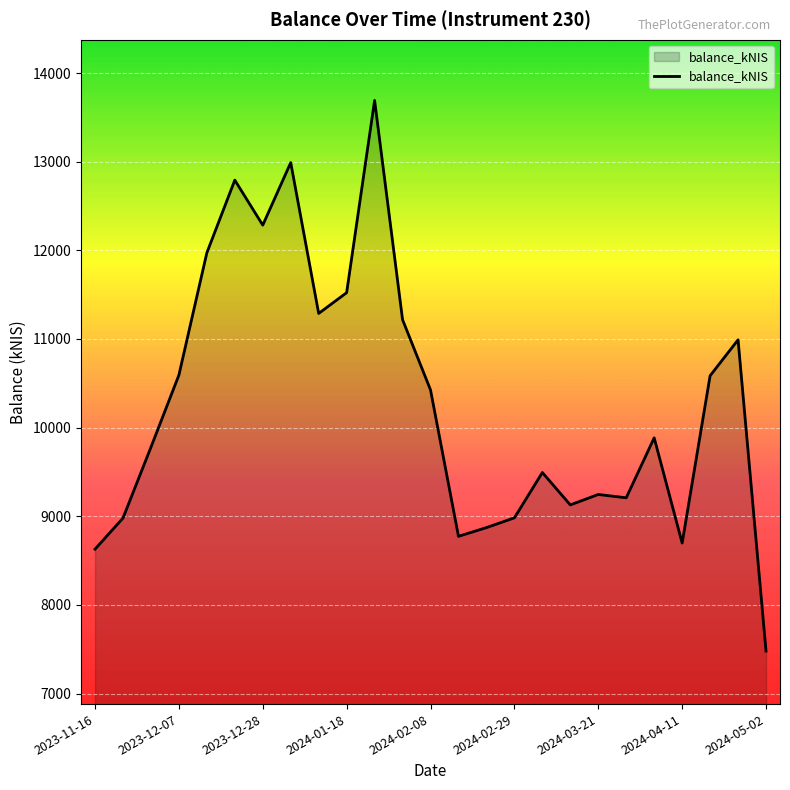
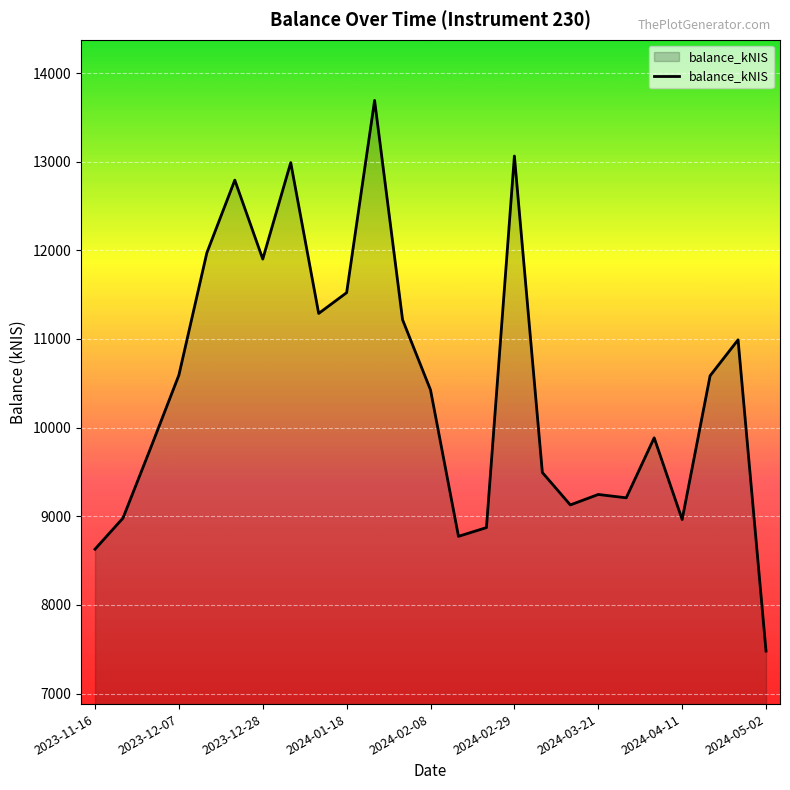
  {
    "2023-11-16": 8600,
    "2023-12-07": 10600,
-   "2023-12-28": 12300,
+   "2023-12-28": 11900,
    "2024-01-18": 11500,
    "2024-02-08": 10400,
-   "2024-02-29": 9000,
+   "2024-02-29": 13100,
    "2024-03-21": 9200,
-   "2024-04-11": 8700,
+   "2024-04-11": 9000,
    "2024-05-02": 7500
  }
